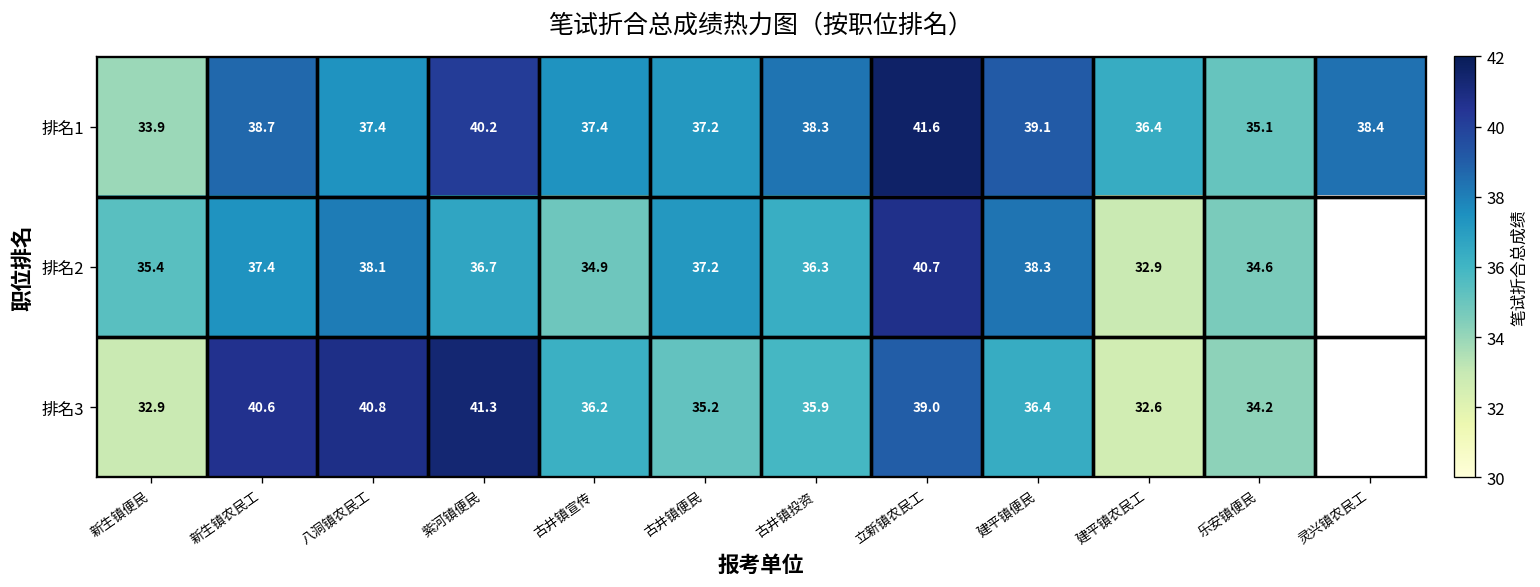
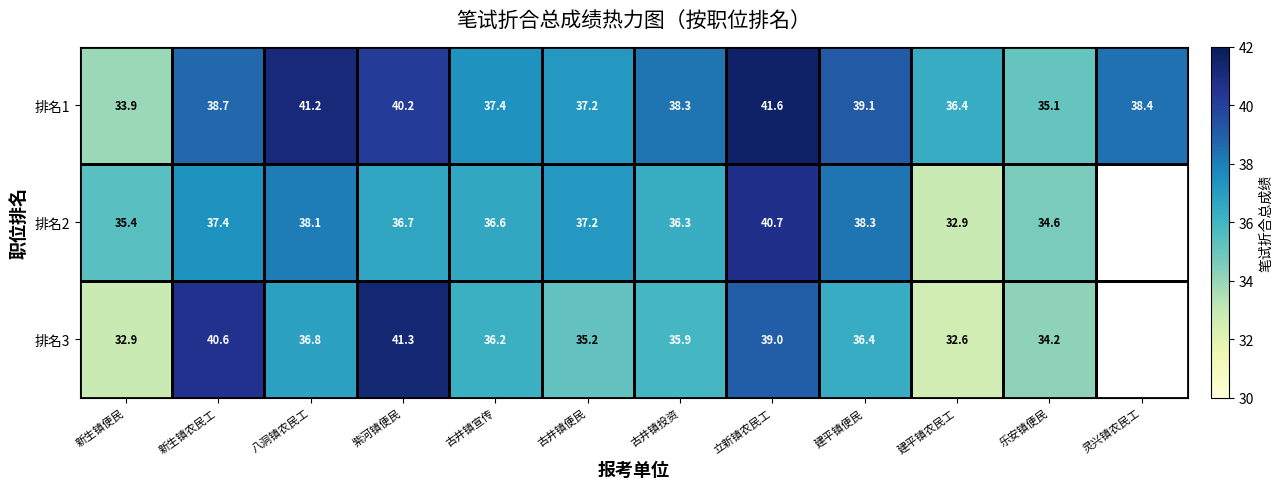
  {
    "排名1": {
      "新生镇便民": 33.9,
      "新生镇农民工": 38.7,
-     "八洞镇农民工": 37.4,
+     "八洞镇农民工": 41.2,
      "紫河镇便民": 40.2,
      "古井镇宣传": 37.4,
      "古井镇便民": 37.2,
      "古井镇投资": 38.3,
      "立新镇农民工": 41.6,
      "建平镇便民": 39.1,
      "建平镇农民工": 36.4,
      "乐安镇便民": 35.1,
      "灵兴镇农民工": 38.4
    },
    "排名2": {
      "新生镇便民": 35.4,
      "新生镇农民工": 37.4,
      "八洞镇农民工": 38.1,
      "紫河镇便民": 36.7,
-     "古井镇宣传": 34.9,
+     "古井镇宣传": 36.6,
      "古井镇便民": 37.2,
      "古井镇投资": 36.3,
      "立新镇农民工": 40.7,
      "建平镇便民": 38.3,
      "建平镇农民工": 32.9,
      "乐安镇便民": 34.6
    },
    "排名3": {
      "新生镇便民": 32.9,
      "新生镇农民工": 40.6,
-     "八洞镇农民工": 40.8,
+     "八洞镇农民工": 36.8,
      "紫河镇便民": 41.3,
      "古井镇宣传": 36.2,
      "古井镇便民": 35.2,
      "古井镇投资": 35.9,
      "立新镇农民工": 39.0,
      "建平镇便民": 36.4,
      "建平镇农民工": 32.6,
      "乐安镇便民": 34.2
    }
  }
